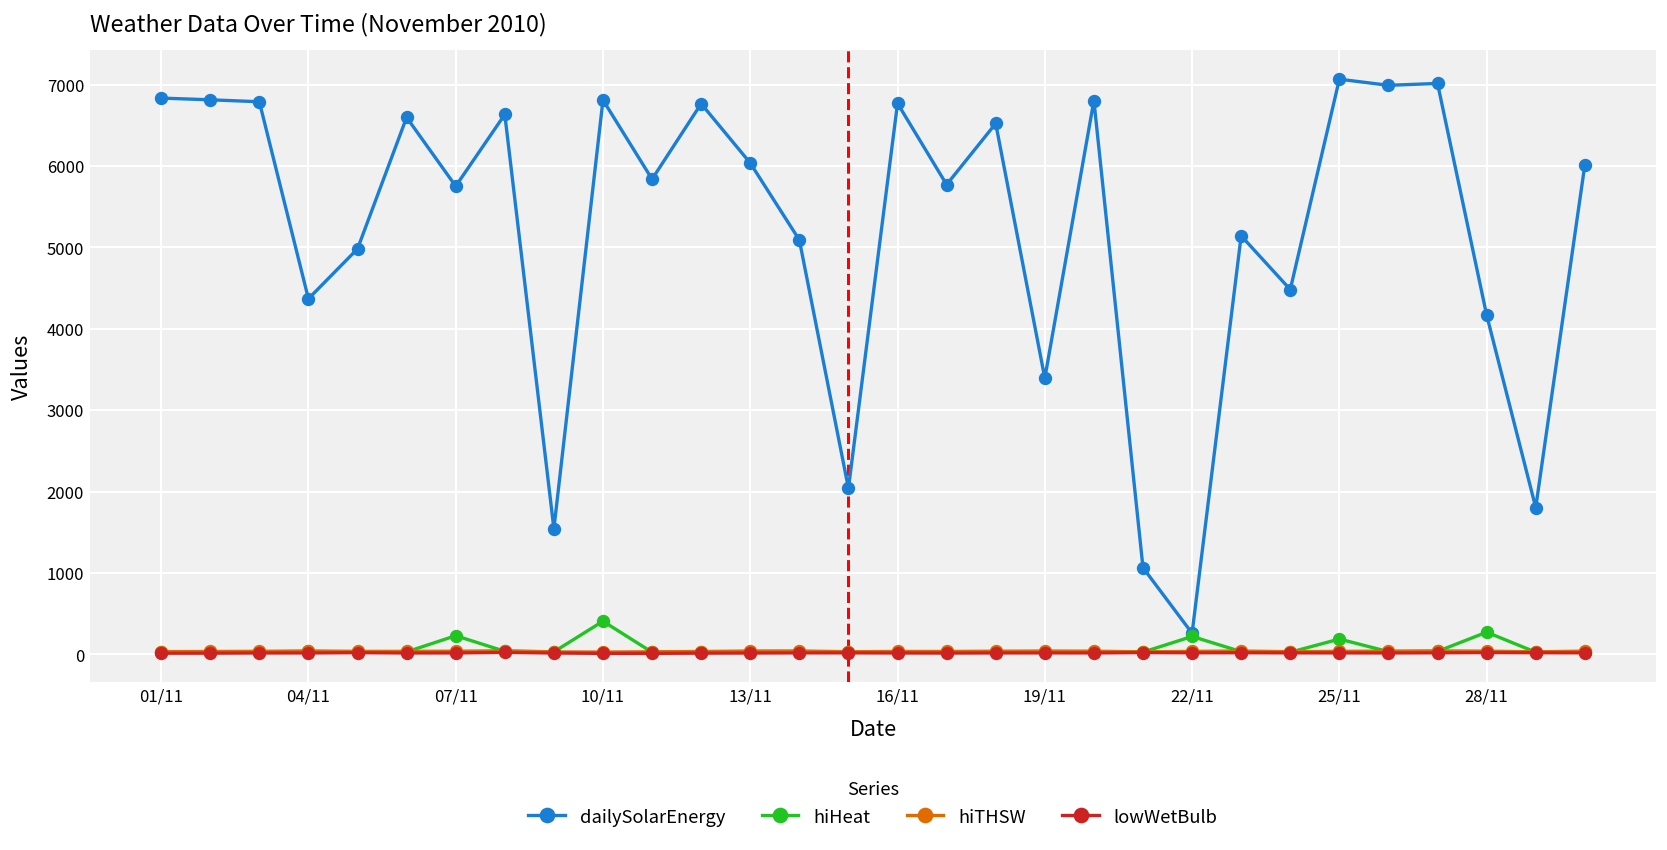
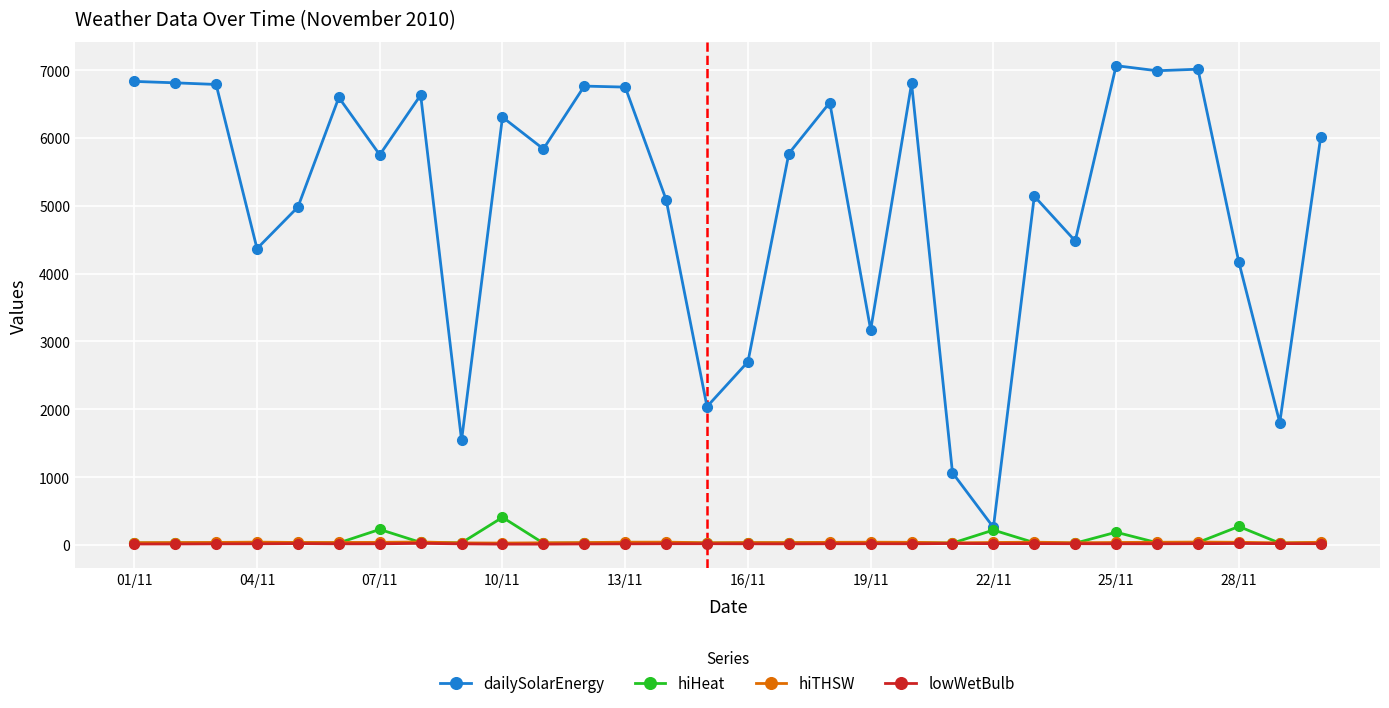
  {
    "dailySolarEnergy": {
      "01/11": 6800,
      "04/11": 4400,
      "07/11": 5800,
-     "10/11": 6800,
-     "13/11": 6000,
-     "16/11": 6800,
-     "19/11": 3400,
+     "10/11": 6300,
+     "13/11": 6800,
+     "16/11": 2700,
+     "19/11": 3200,
      "22/11": 300,
      "25/11": 7100,
      "28/11": 4200
    },
    "hiHeat": {
      "07/11": 200,
      "10/11": 400,
      "22/11": 200,
      "25/11": 200,
      "28/11": 300
    }
  }
